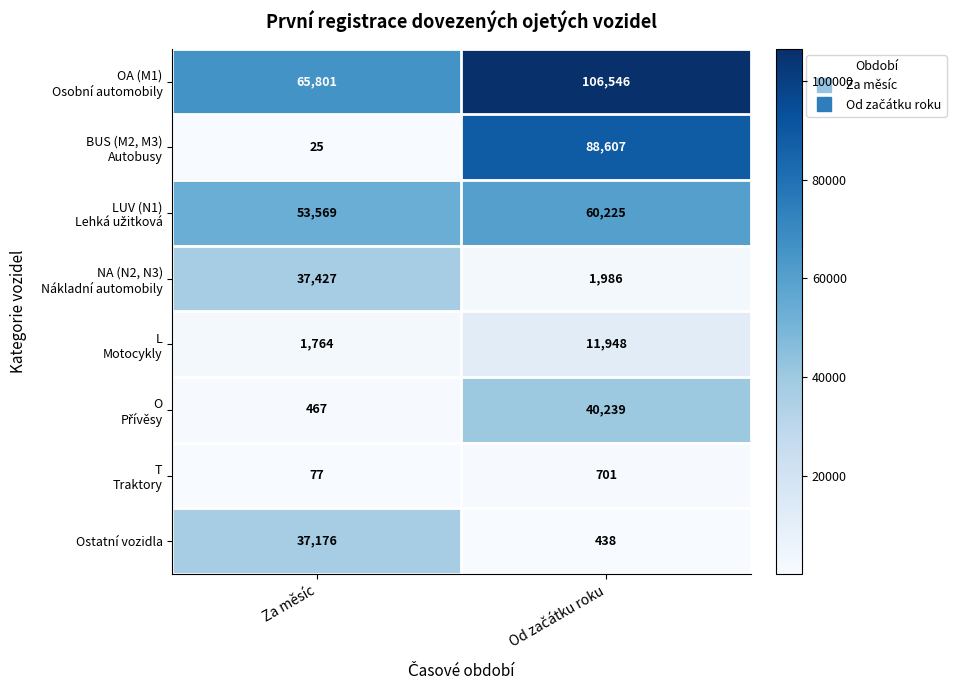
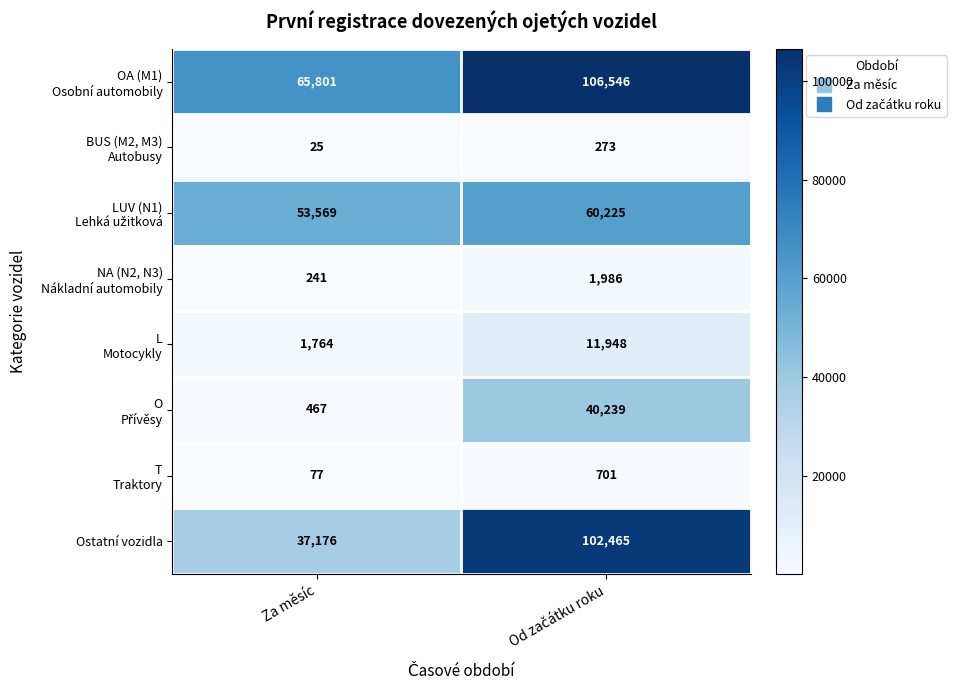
  {
    "OA (M1) Osobní automobily": {
      "Za měsíc": "65,801",
      "Od začátku roku": "106,546"
    },
    "BUS (M2, M3) Autobusy": {
      "Za měsíc": "25",
-     "Od začátku roku": "88,607"
+     "Od začátku roku": "273"
    },
    "LUV (N1) Lehká užitková": {
      "Za měsíc": "53,569",
      "Od začátku roku": "60,225"
    },
    "NA (N2, N3) Nákladní automobily": {
-     "Za měsíc": "37,427",
+     "Za měsíc": "241",
      "Od začátku roku": "1,986"
    },
    "L Motocykly": {
      "Za měsíc": "1,764",
      "Od začátku roku": "11,948"
    },
    "O Přívěsy": {
      "Za měsíc": "467",
      "Od začátku roku": "40,239"
    },
    "T Traktory": {
      "Za měsíc": "77",
      "Od začátku roku": "701"
    },
    "Ostatní vozidla": {
      "Za měsíc": "37,176",
-     "Od začátku roku": "438"
+     "Od začátku roku": "102,465"
    }
  }
